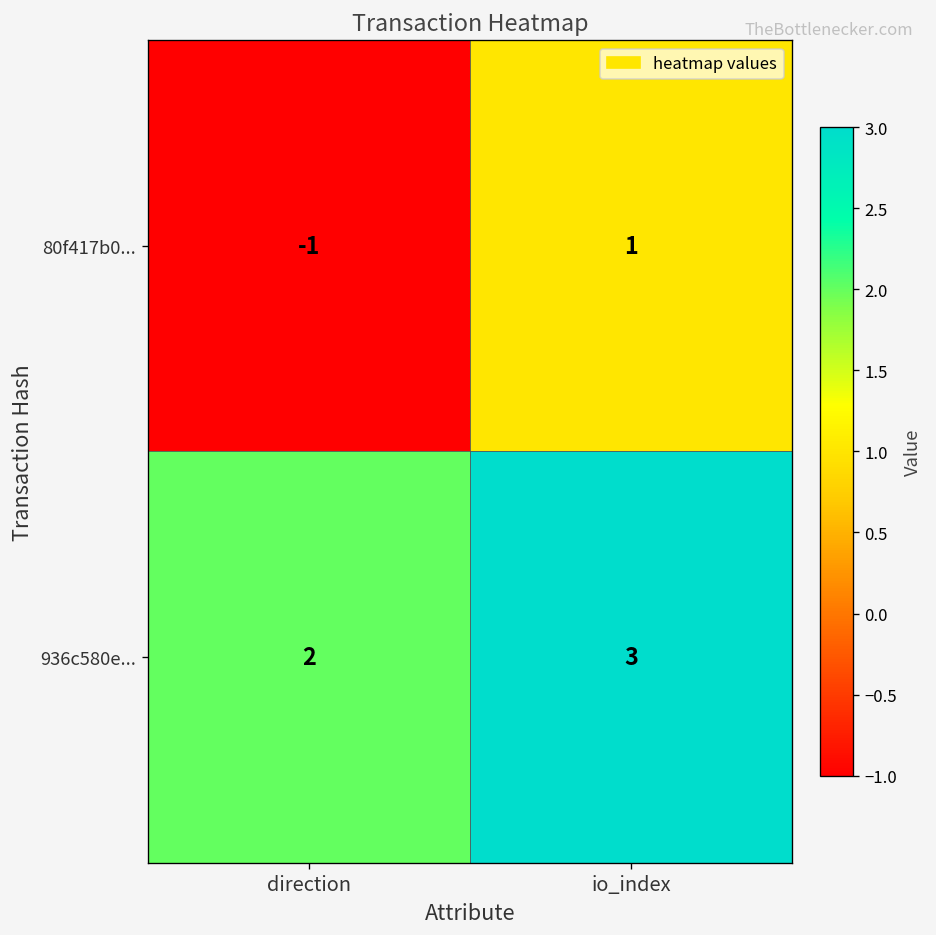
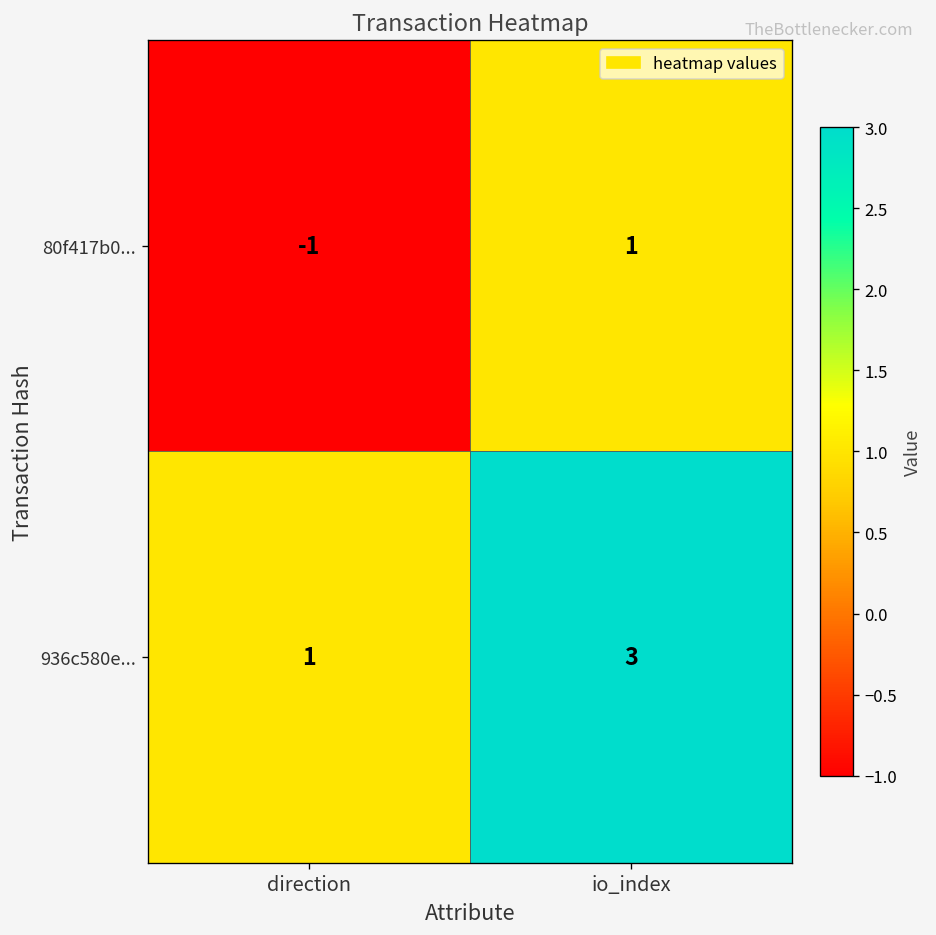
  {
    "80f417b0...": {
      "direction": -1,
      "io_index": 1
    },
    "936c580e...": {
-     "direction": 2,
+     "direction": 1,
      "io_index": 3
    }
  }
